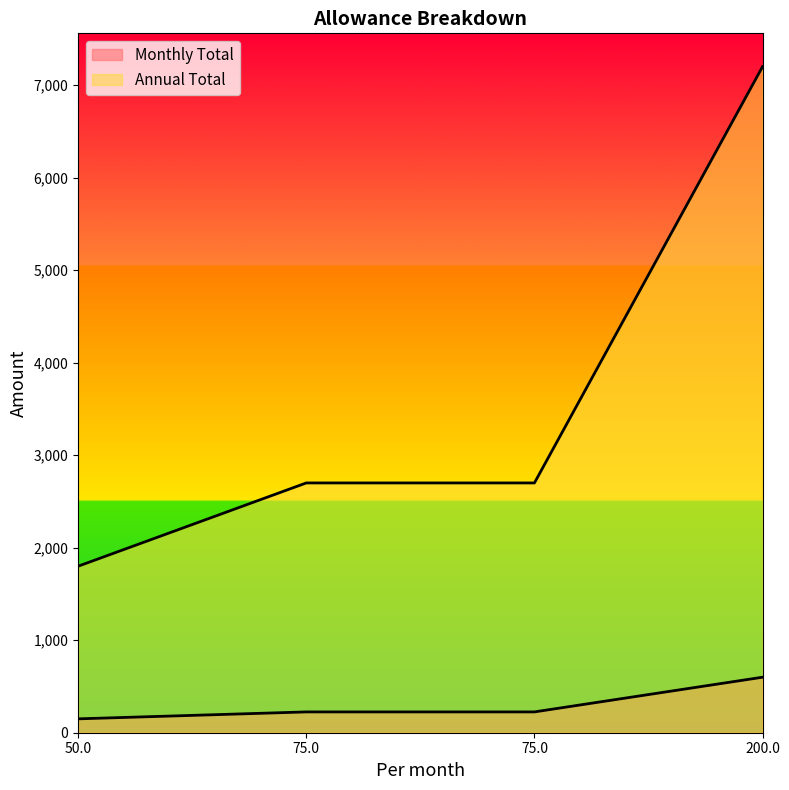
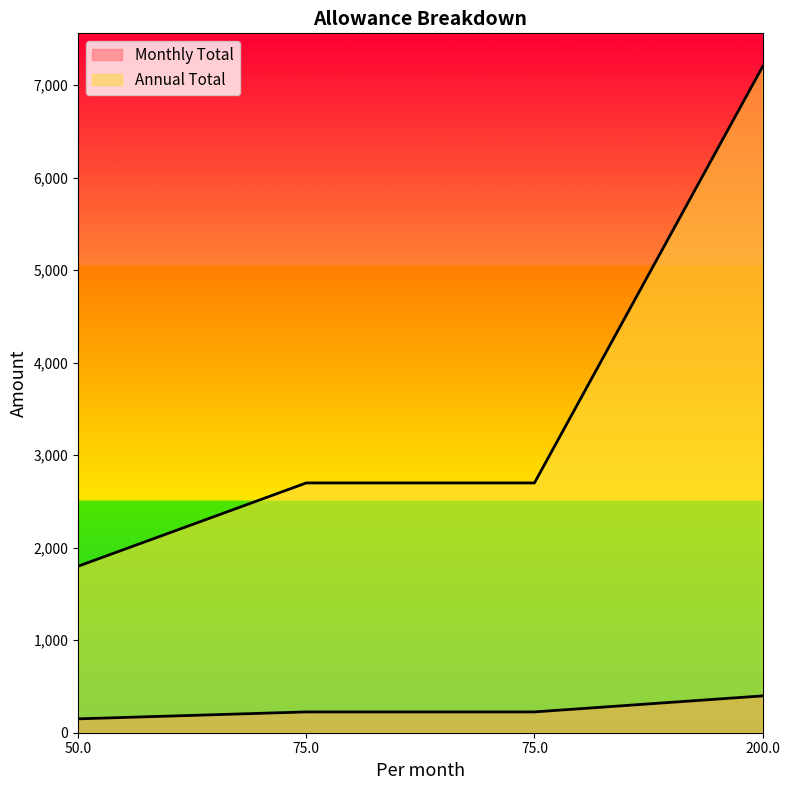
  {
    "Monthly Total": {
      "50.0": "200",
-     "200.0": "600"
+     "200.0": "400"
    },
    "Annual Total": {
      "50.0": "1,800",
      "200.0": "7,200"
    }
  }
